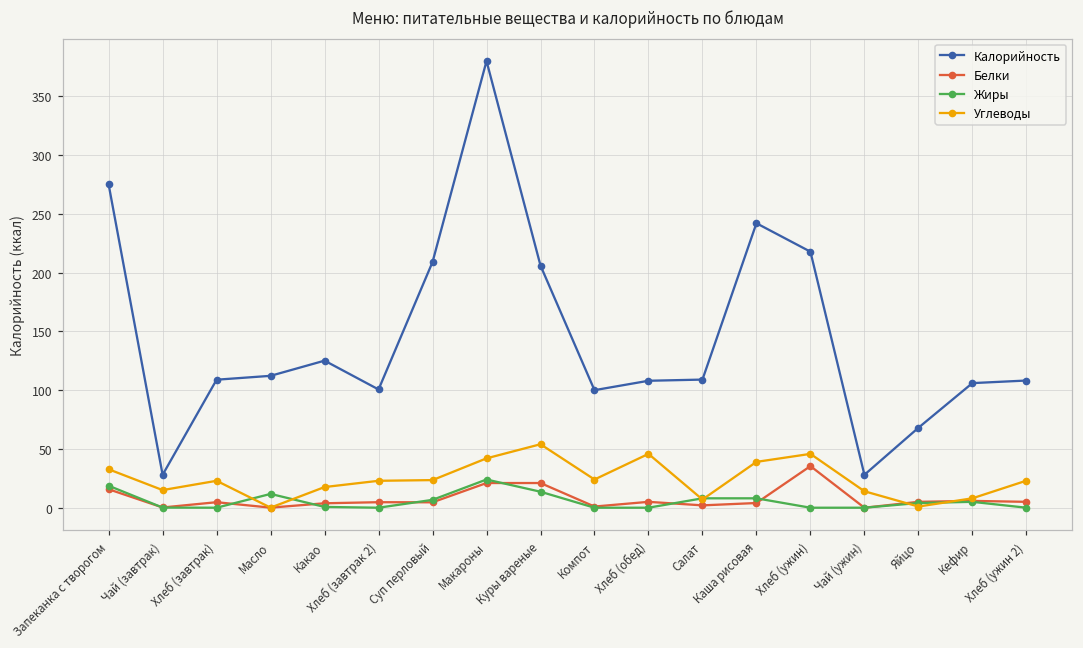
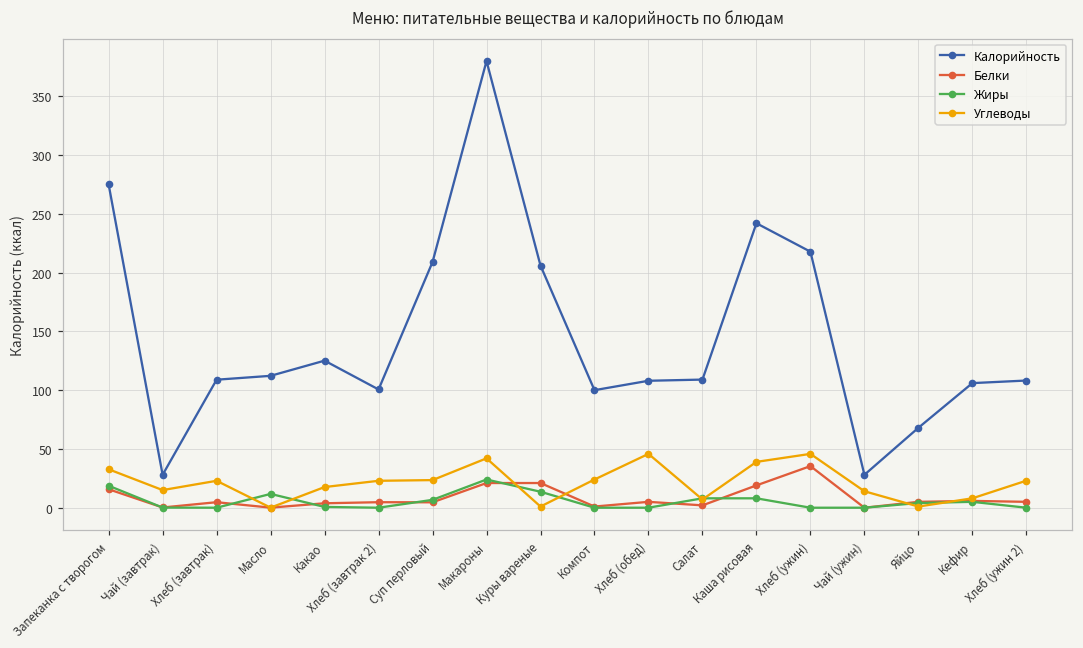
  {
    "Калорийность": {
      "Запеканка с творогом": 275,
      "Чай (завтрак)": 28,
      "Хлеб (завтрак)": 109,
      "Масло": 112,
      "Какао": 125,
      "Хлеб (завтрак 2)": 101,
      "Суп перловый": 209,
      "Макароны": 380,
      "Куры вареные": 206,
      "Компот": 100,
      "Хлеб (обед)": 108,
      "Салат": 109,
      "Каша рисовая": 242,
      "Хлеб (ужин)": 218,
      "Чай (ужин)": 28,
      "Яйцо": 68,
      "Кефир": 106,
      "Хлеб (ужин 2)": 108
    },
    "Белки": {
      "Запеканка с творогом": 16,
      "Хлеб (завтрак)": 5,
      "Какао": 4,
      "Хлеб (завтрак 2)": 5,
      "Макароны": 21,
      "Куры вареные": 21,
      "Хлеб (обед)": 5,
      "Салат": 2,
-     "Каша рисовая": 4,
+     "Каша рисовая": 19,
      "Хлеб (ужин)": 35,
      "Хлеб (ужин 2)": 5
    },
    "Жиры": {
      "Запеканка с творогом": 19,
      "Хлеб (завтрак)": 0,
      "Масло": 12,
      "Какао": 1,
      "Хлеб (завтрак 2)": 0,
      "Макароны": 24,
      "Куры вареные": 14,
      "Хлеб (обед)": 0,
      "Каша рисовая": 8,
      "Хлеб (ужин)": 0,
      "Хлеб (ужин 2)": 0
    },
    "Углеводы": {
      "Запеканка с творогом": 33,
      "Чай (завтрак)": 15,
      "Хлеб (завтрак)": 23,
      "Какао": 18,
      "Хлеб (завтрак 2)": 23,
      "Суп перловый": 24,
      "Макароны": 42,
-     "Куры вареные": 54,
+     "Куры вареные": 1,
      "Компот": 24,
      "Хлеб (обед)": 46,
      "Каша рисовая": 39,
      "Хлеб (ужин)": 46,
      "Чай (ужин)": 14,
      "Яйцо": 1,
      "Хлеб (ужин 2)": 23
    }
  }
